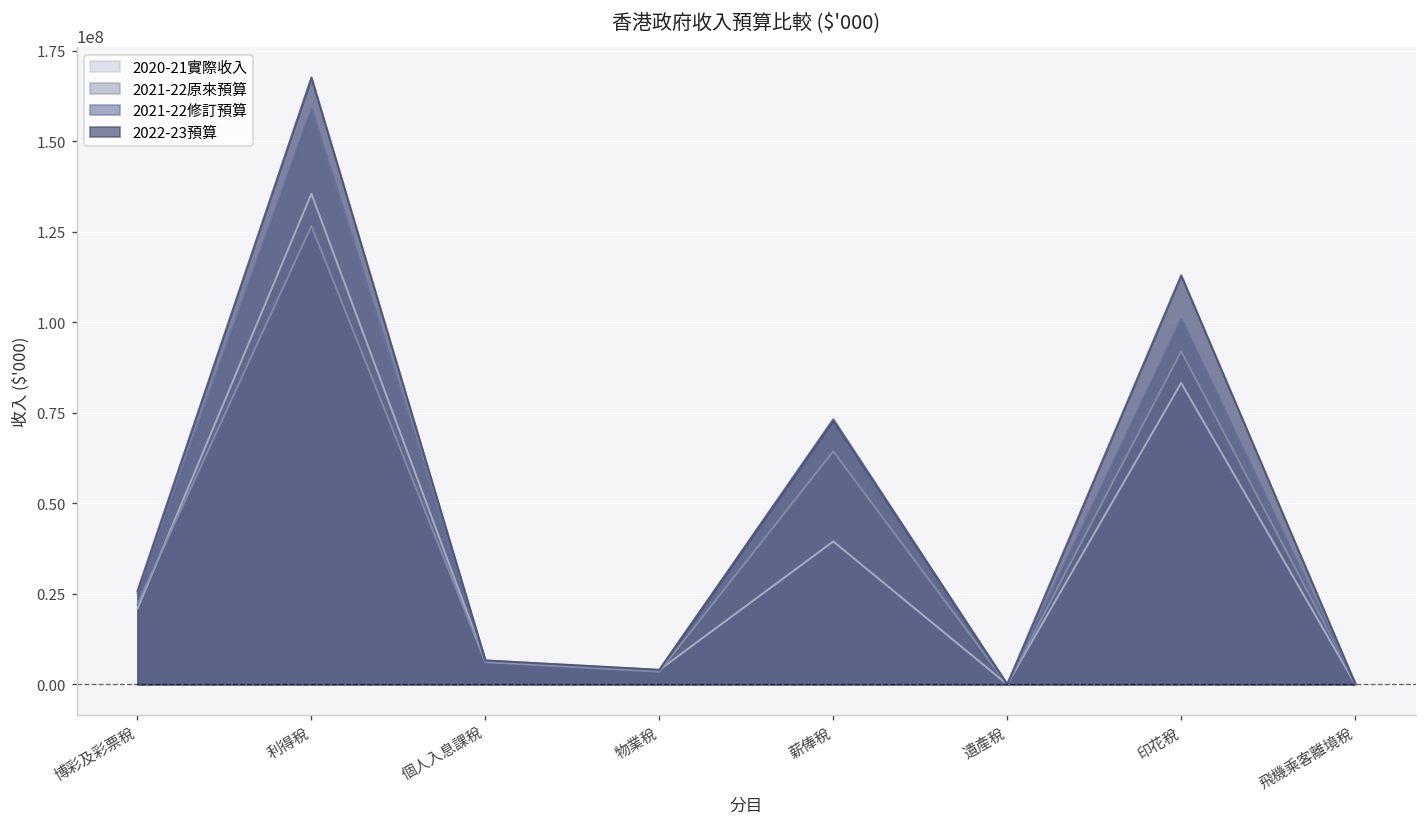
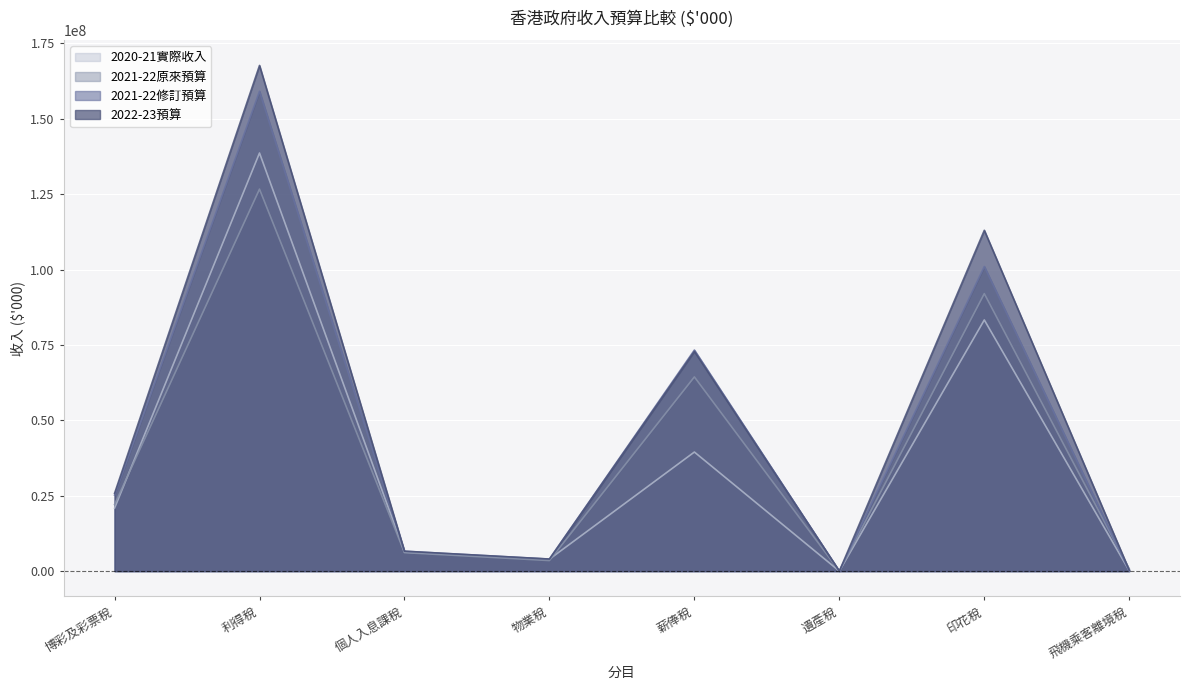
  {
    "2020-21實際收入": {
      "博彩及彩票稅": 21000000,
-     "利得稅": 136000000,
+     "利得稅": 139000000,
      "薪俸稅": 39000000,
      "印花稅": 83000000
    }
  }
